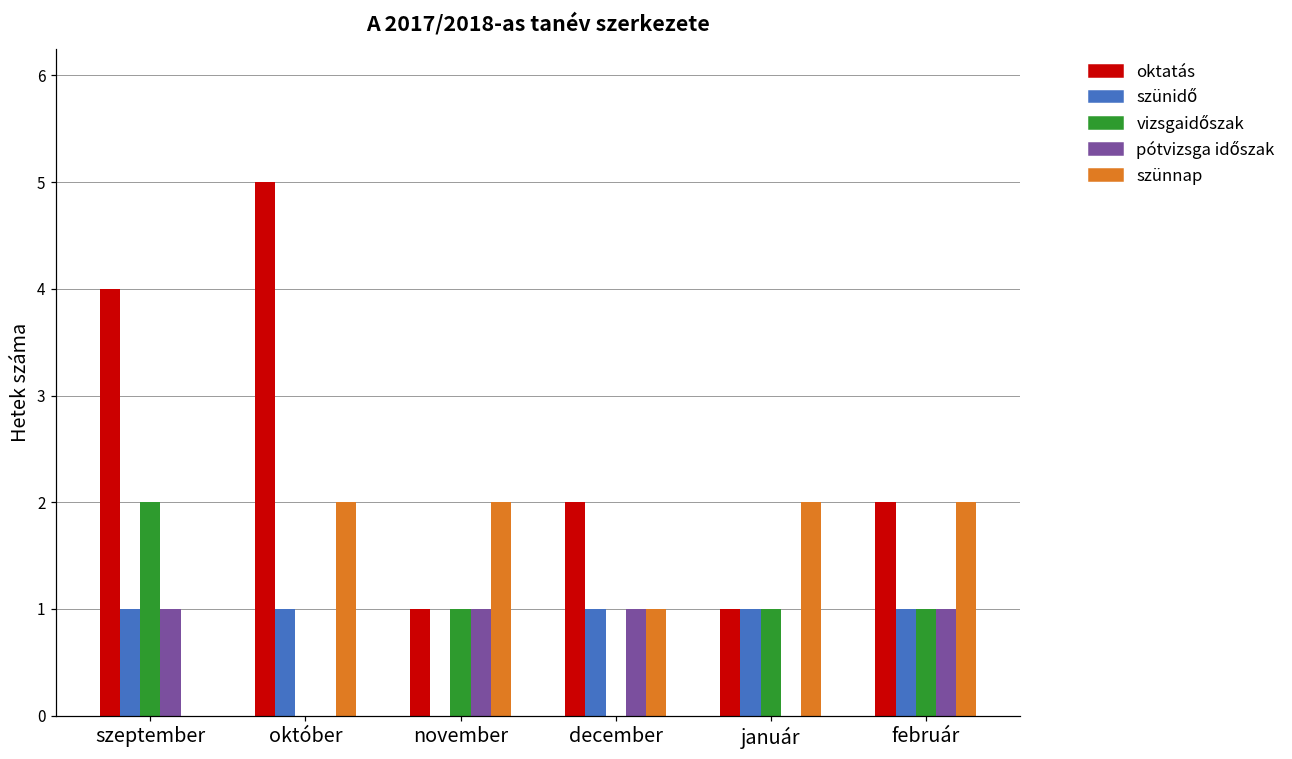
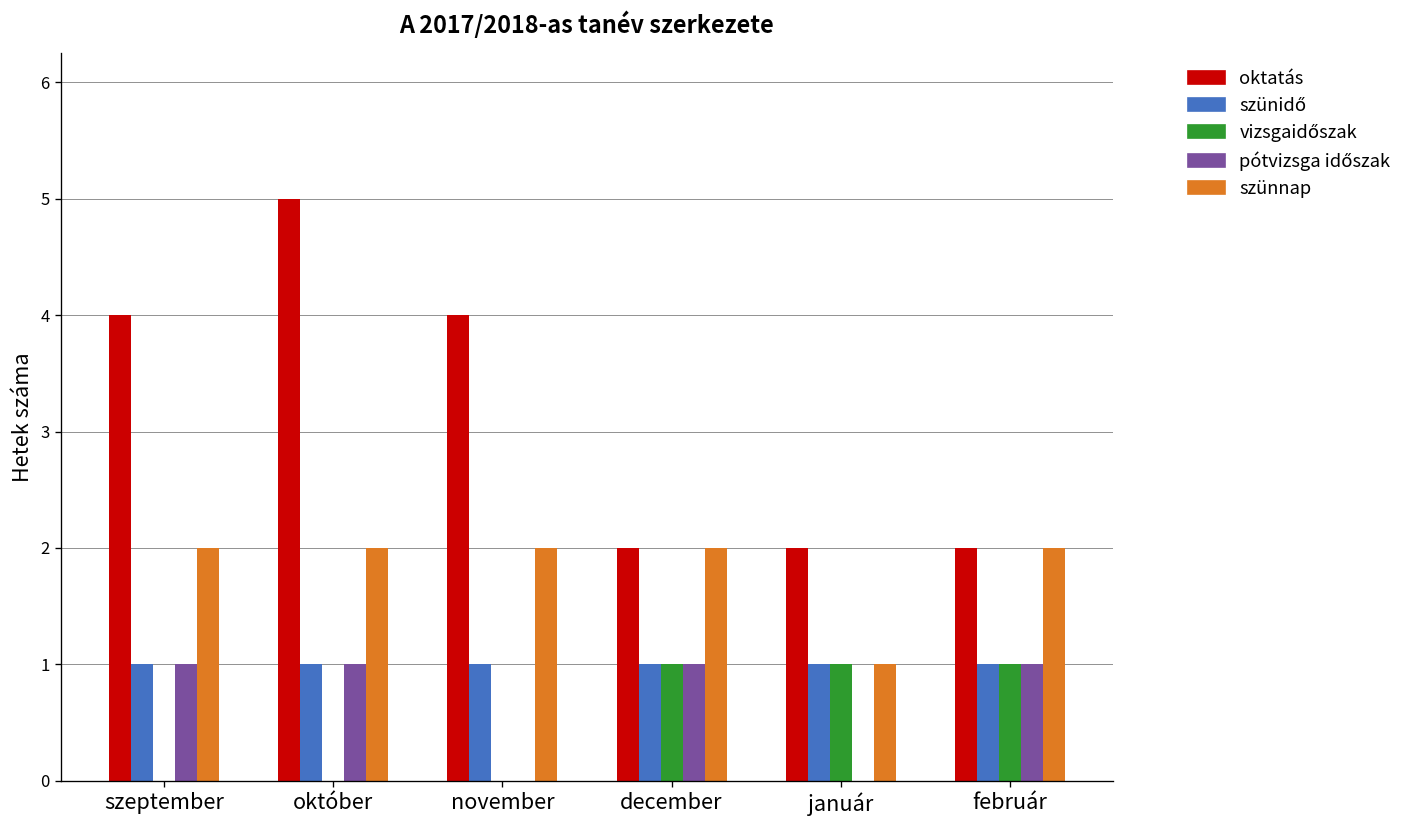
  {
    "oktatás": {
      "szeptember": 4,
      "október": 5,
-     "november": 1,
+     "november": 4,
      "december": 2,
-     "január": 1,
+     "január": 2,
      "február": 2
    },
    "szünidő": {
      "szeptember": 1,
      "október": 1,
-     "november": 0,
+     "november": 1,
      "december": 1,
      "január": 1,
      "február": 1
    },
    "vizsgaidőszak": {
-     "szeptember": 2,
+     "szeptember": 0,
      "október": 0,
-     "november": 1,
-     "december": 0,
+     "november": 0,
+     "december": 1,
      "január": 1,
      "február": 1
    },
    "pótvizsga időszak": {
      "szeptember": 1,
-     "október": 0,
-     "november": 1,
+     "október": 1,
+     "november": 0,
      "december": 1,
      "január": 0,
      "február": 1
    },
    "szünnap": {
-     "szeptember": 0,
+     "szeptember": 2,
      "október": 2,
      "november": 2,
-     "december": 1,
-     "január": 2,
+     "december": 2,
+     "január": 1,
      "február": 2
    }
  }
